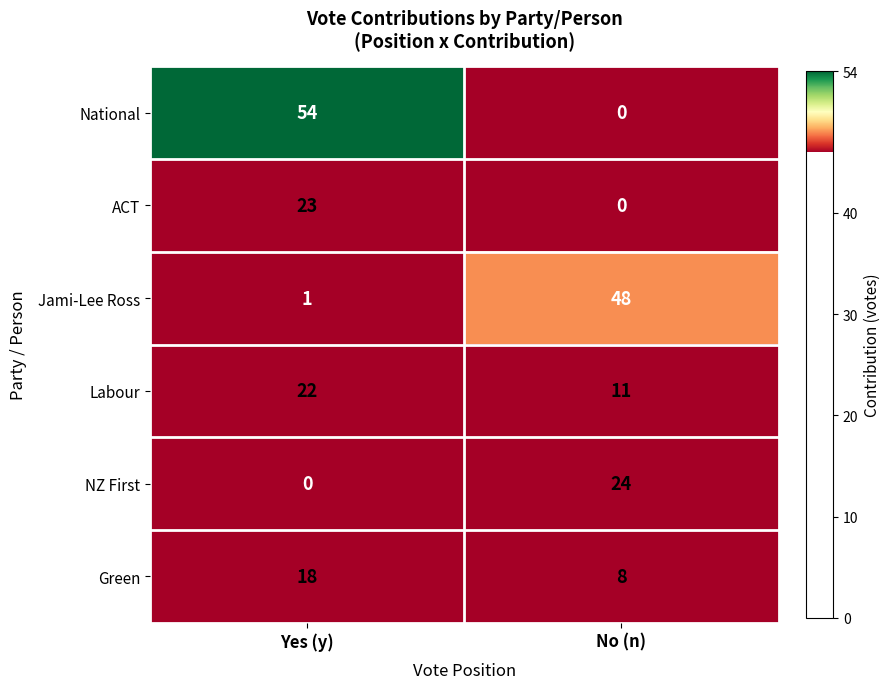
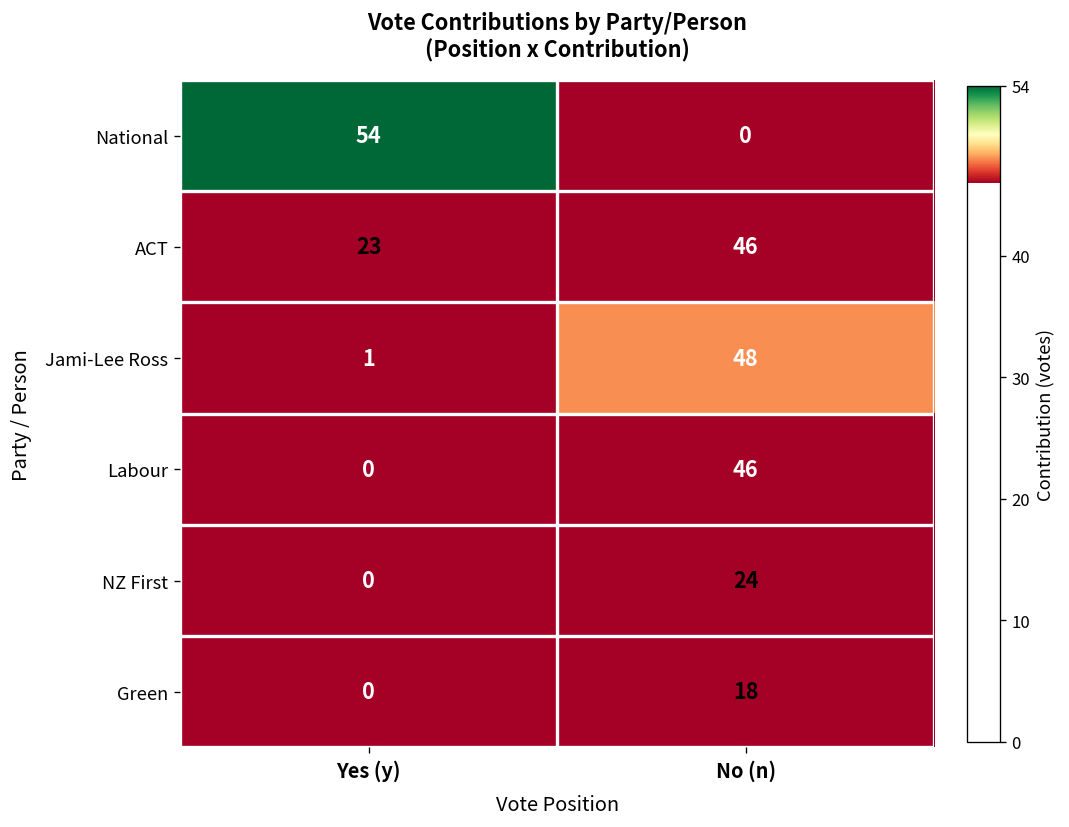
  {
    "National": {
      "Yes (y)": 54,
      "No (n)": 0
    },
    "ACT": {
      "Yes (y)": 23,
-     "No (n)": 0
+     "No (n)": 46
    },
    "Jami-Lee Ross": {
      "Yes (y)": 1,
      "No (n)": 48
    },
    "Labour": {
-     "Yes (y)": 22,
-     "No (n)": 11
+     "Yes (y)": 0,
+     "No (n)": 46
    },
    "NZ First": {
      "Yes (y)": 0,
      "No (n)": 24
    },
    "Green": {
-     "Yes (y)": 18,
-     "No (n)": 8
+     "Yes (y)": 0,
+     "No (n)": 18
    }
  }
